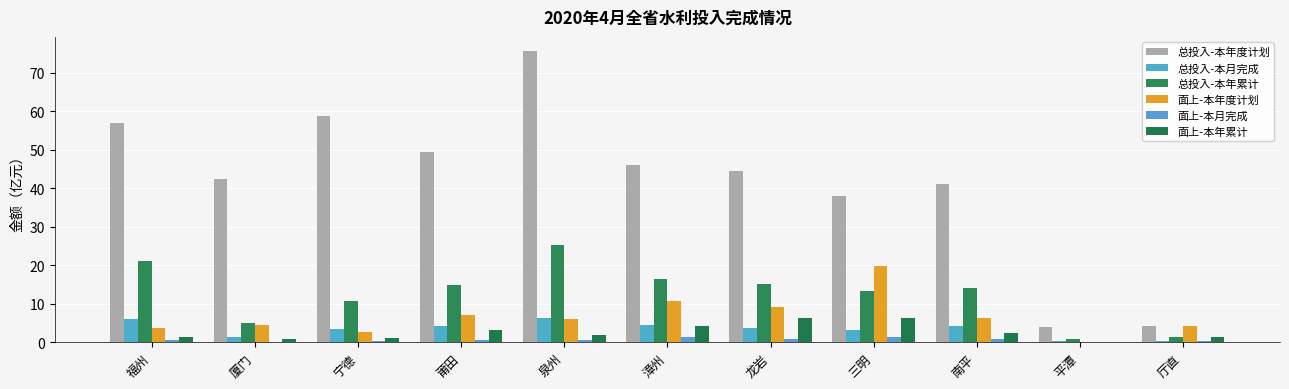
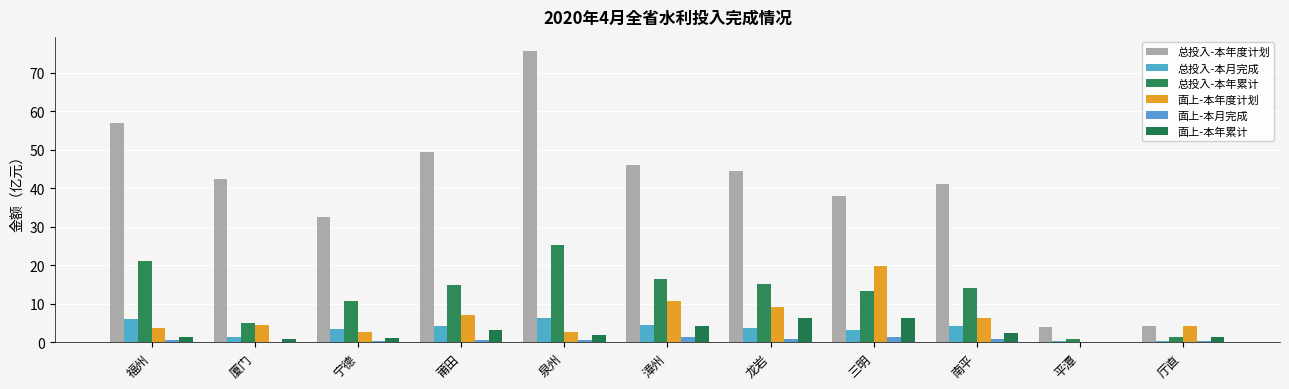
  {
    "总投入-本年度计划": {
      "福州": 57,
      "厦门": 42,
-     "宁德": 59,
+     "宁德": 32,
      "莆田": 49,
      "泉州": 76,
      "漳州": 46,
      "龙岩": 45,
      "三明": 38,
      "南平": 41,
      "平潭": 4,
      "厅直": 4
    },
    "面上-本年度计划": {
      "福州": 4,
      "厦门": 4,
      "宁德": 3,
      "莆田": 7,
-     "泉州": 6,
+     "泉州": 3,
      "漳州": 11,
      "龙岩": 9,
      "三明": 20,
      "南平": 6,
      "厅直": 4
    }
  }
